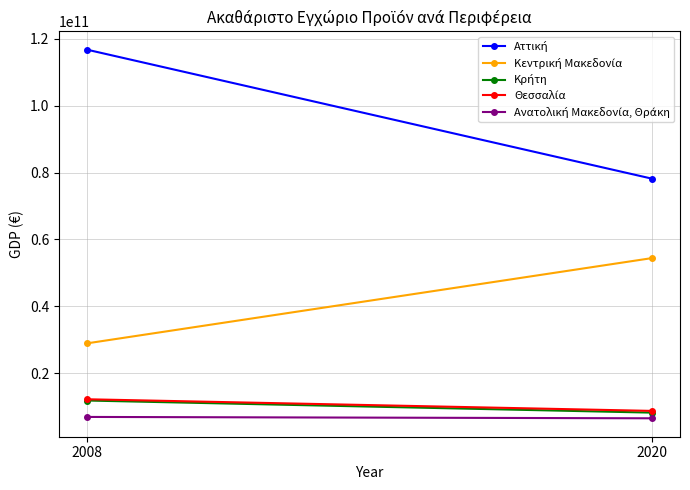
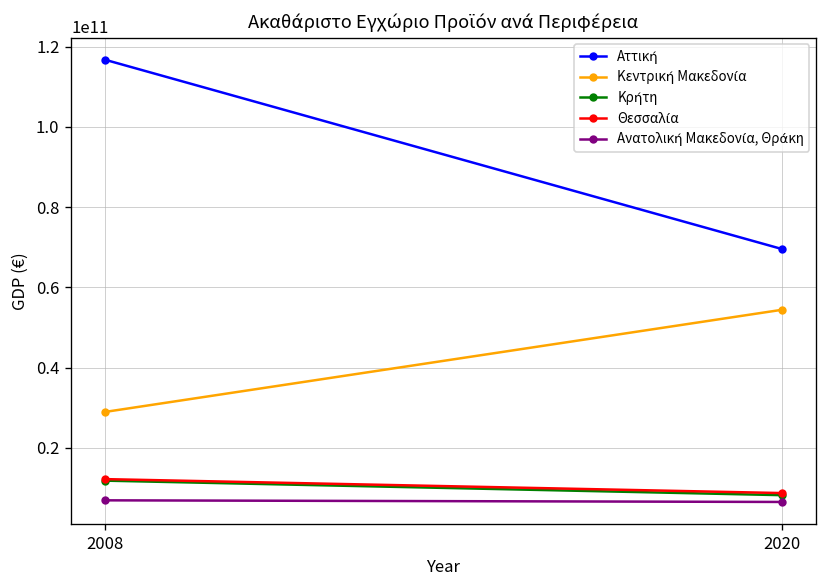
  {
    "Αττική": {
      "2008": 117000000000,
-     "2020": 78000000000
+     "2020": 70000000000
    },
    "Κεντρική Μακεδονία": {
      "2008": 29000000000,
      "2020": 54000000000
    },
    "Ανατολική Μακεδονία, Θράκη": {
      "2008": 7000000000,
      "2020": 6000000000
    }
  }
